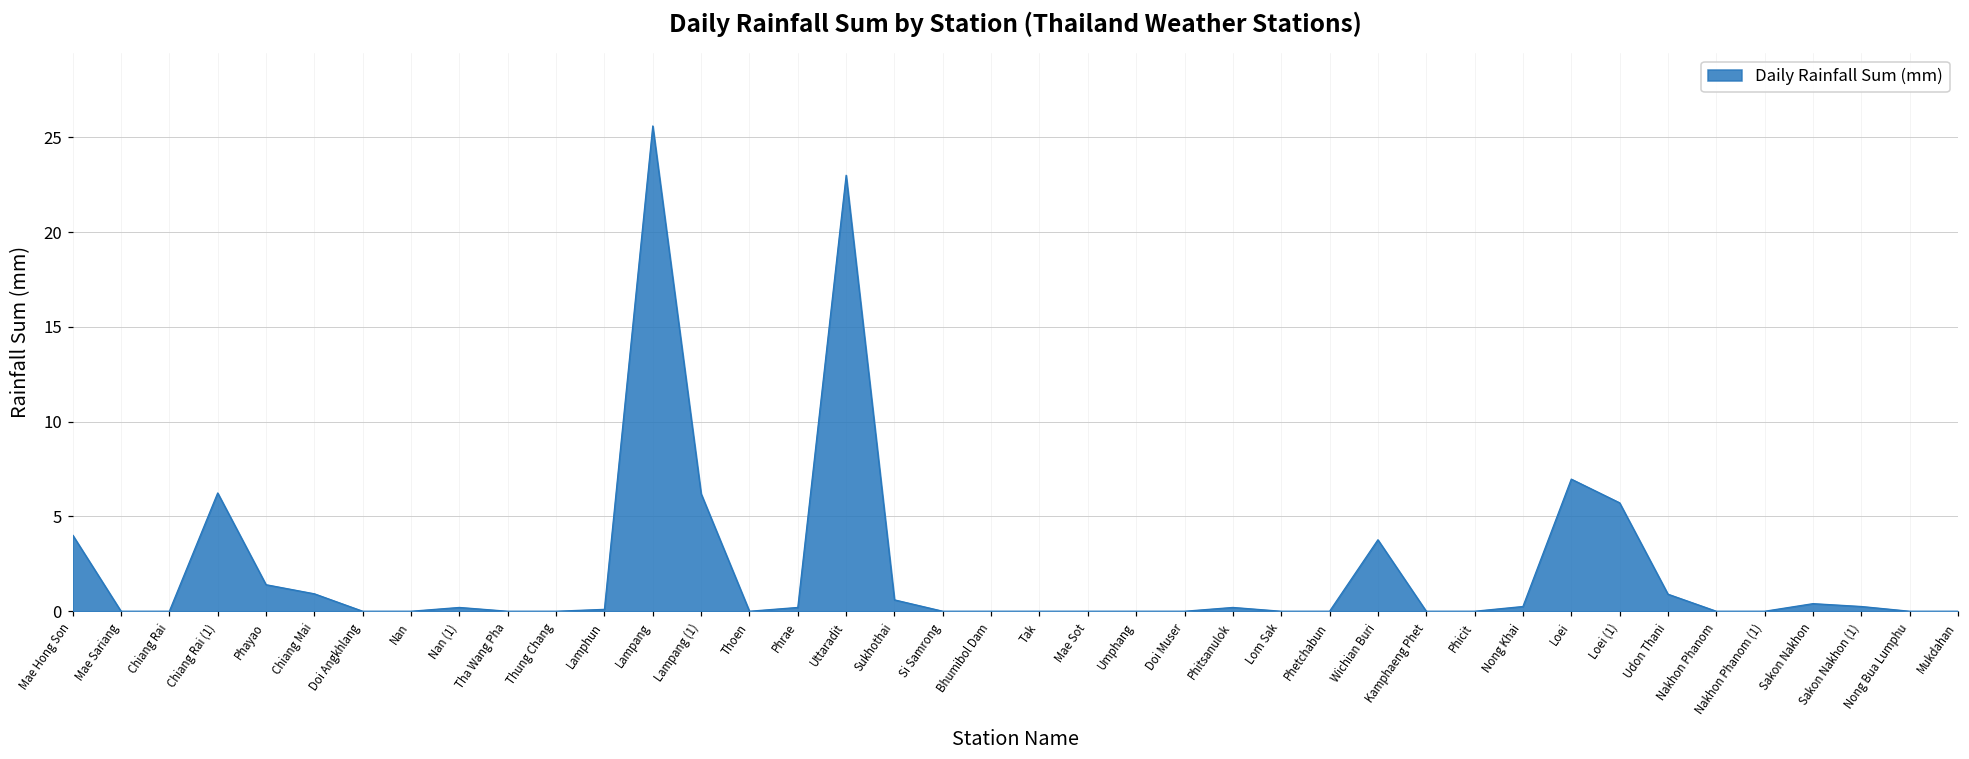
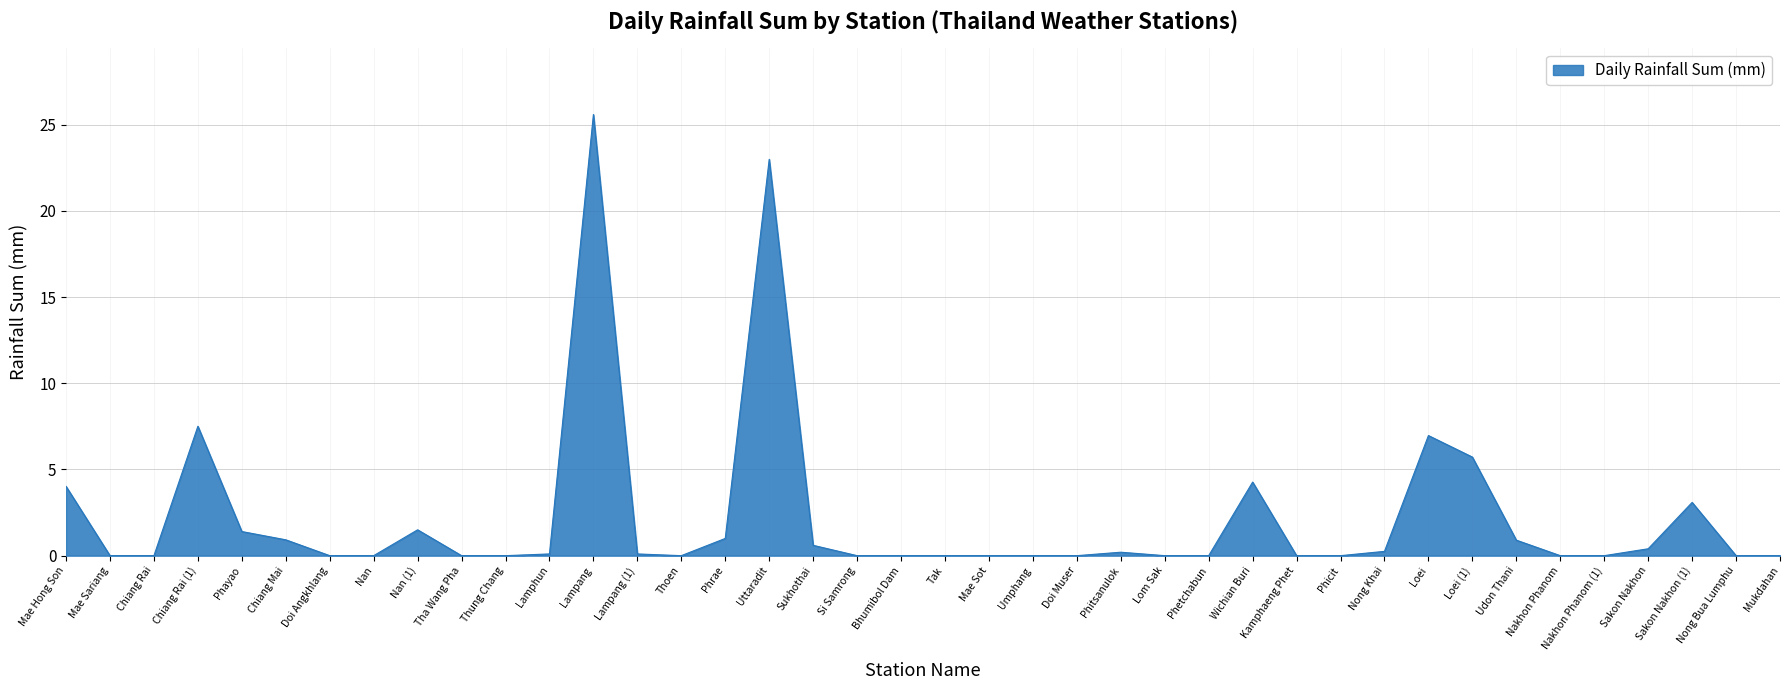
  {
    "Mae Hong Son": 4.0,
    "Mae Sariang": 0.0,
    "Chiang Rai": 0.0,
-   "Chiang Rai (1)": 6.2,
+   "Chiang Rai (1)": 7.5,
    "Phayao": 1.4,
    "Chiang Mai": 0.9,
    "Doi Angkhlang": 0.0,
    "Nan": 0.0,
-   "Nan (1)": 0.2,
+   "Nan (1)": 1.5,
    "Tha Wang Pha": 0.0,
    "Thung Chang": 0.0,
    "Lamphun": 0.1,
    "Lampang": 25.6,
-   "Lampang (1)": 6.2,
+   "Lampang (1)": 0.1,
    "Thoen": 0.0,
-   "Phrae": 0.2,
+   "Phrae": 1.0,
    "Uttaradit": 23.0,
    "Sukhothai": 0.6,
    "Si Samrong": 0.0,
    "Bhumibol Dam": 0.0,
    "Tak": 0.0,
    "Mae Sot": 0.0,
    "Umphang": 0.0,
    "Doi Muser": 0.0,
    "Phitsanulok": 0.2,
    "Lom Sak": 0.0,
    "Phetchabun": 0.0,
-   "Wichian Buri": 3.8,
+   "Wichian Buri": 4.3,
    "Kamphaeng Phet": 0.0,
    "Phicit": 0.0,
    "Nong Khai": 0.3,
    "Loei": 7.0,
    "Loei (1)": 5.7,
    "Udon Thani": 0.9,
    "Nakhon Phanom": 0.0,
    "Nakhon Phanom (1)": 0.0,
    "Sakon Nakhon": 0.4,
-   "Sakon Nakhon (1)": 0.3,
+   "Sakon Nakhon (1)": 3.1,
    "Nong Bua Lumphu": 0.0,
    "Mukdahan": 0.0
  }
